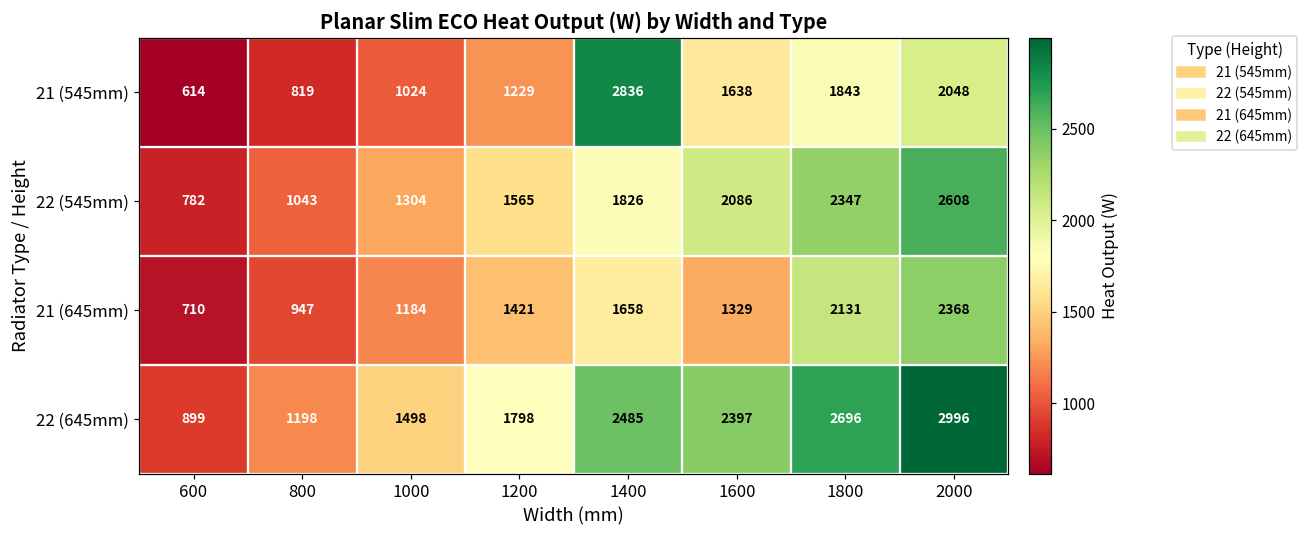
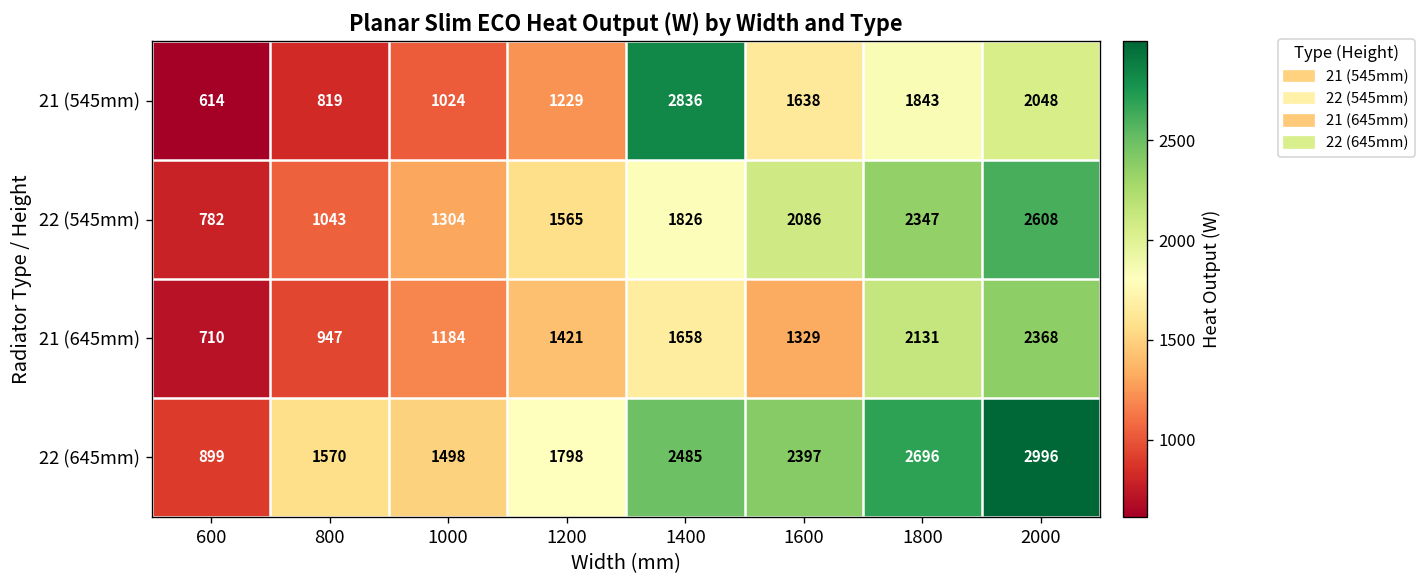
  {
    "21 (545mm)": {
      "600": 614,
      "800": 819,
      "1000": 1024,
      "1200": 1229,
      "1400": 2836,
      "1600": 1638,
      "1800": 1843,
      "2000": 2048
    },
    "22 (545mm)": {
      "600": 782,
      "800": 1043,
      "1000": 1304,
      "1200": 1565,
      "1400": 1826,
      "1600": 2086,
      "1800": 2347,
      "2000": 2608
    },
    "21 (645mm)": {
      "600": 710,
      "800": 947,
      "1000": 1184,
      "1200": 1421,
      "1400": 1658,
      "1600": 1329,
      "1800": 2131,
      "2000": 2368
    },
    "22 (645mm)": {
      "600": 899,
-     "800": 1198,
+     "800": 1570,
      "1000": 1498,
      "1200": 1798,
      "1400": 2485,
      "1600": 2397,
      "1800": 2696,
      "2000": 2996
    }
  }
